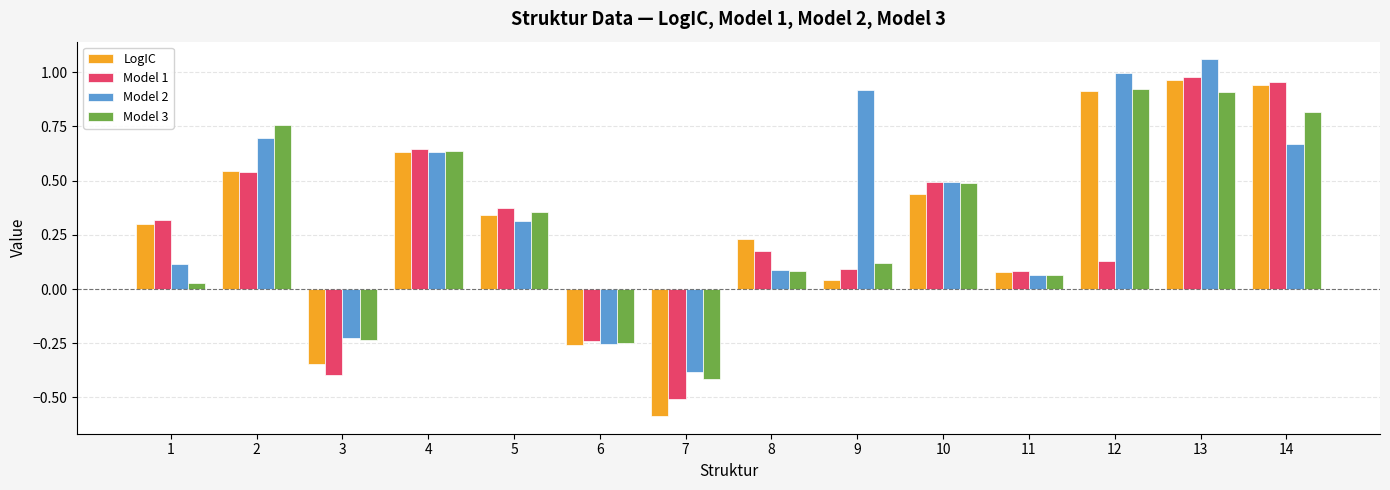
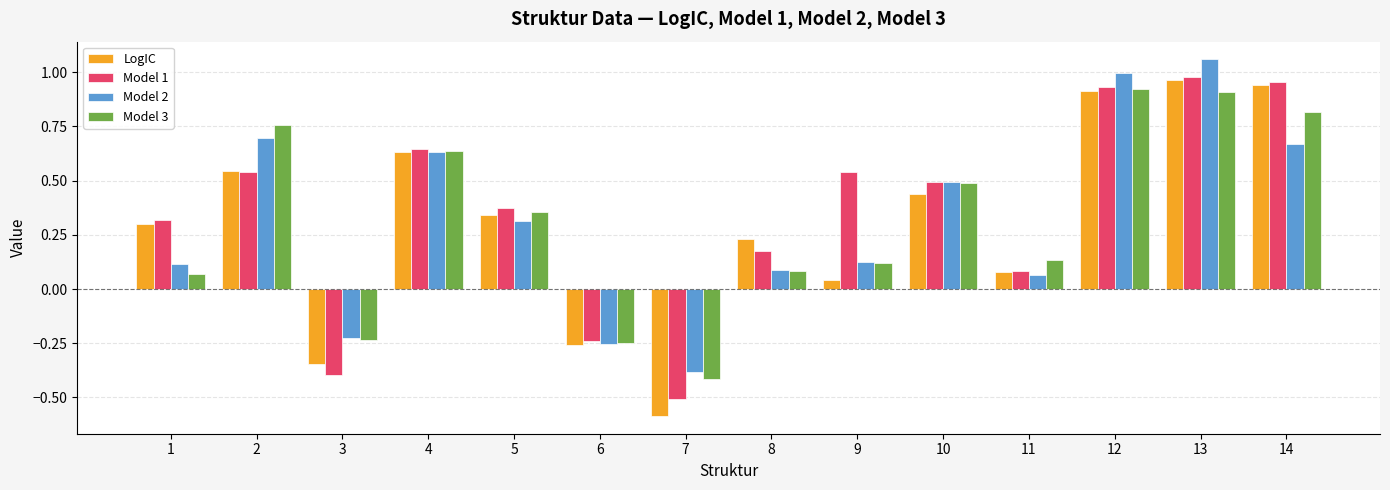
  {
    "LogIC": {
      "1": 0.30,
      "2": 0.54,
      "3": -0.34,
      "4": 0.63,
      "5": 0.34,
      "6": -0.26,
      "7": -0.59,
      "8": 0.23,
      "9": 0.04,
      "10": 0.44,
      "11": 0.08,
      "12": 0.91,
      "13": 0.96,
      "14": 0.94
    },
    "Model 1": {
      "1": 0.32,
      "2": 0.54,
      "3": -0.39,
      "4": 0.65,
      "5": 0.37,
      "6": -0.24,
      "7": -0.51,
      "8": 0.18,
-     "9": 0.09,
+     "9": 0.54,
      "10": 0.49,
      "11": 0.08,
-     "12": 0.13,
+     "12": 0.93,
      "13": 0.98,
      "14": 0.95
    },
    "Model 2": {
      "1": 0.12,
      "2": 0.70,
      "3": -0.23,
      "4": 0.63,
      "5": 0.31,
      "6": -0.25,
      "7": -0.38,
      "8": 0.09,
-     "9": 0.92,
+     "9": 0.12,
      "10": 0.49,
      "11": 0.06,
      "12": 1.00,
      "13": 1.06,
      "14": 0.67
    },
    "Model 3": {
-     "1": 0.03,
+     "1": 0.07,
      "2": 0.76,
      "3": -0.23,
      "4": 0.64,
      "5": 0.36,
      "6": -0.25,
      "7": -0.41,
      "8": 0.09,
      "9": 0.12,
      "10": 0.49,
-     "11": 0.07,
+     "11": 0.13,
      "12": 0.92,
      "13": 0.91,
      "14": 0.82
    }
  }
